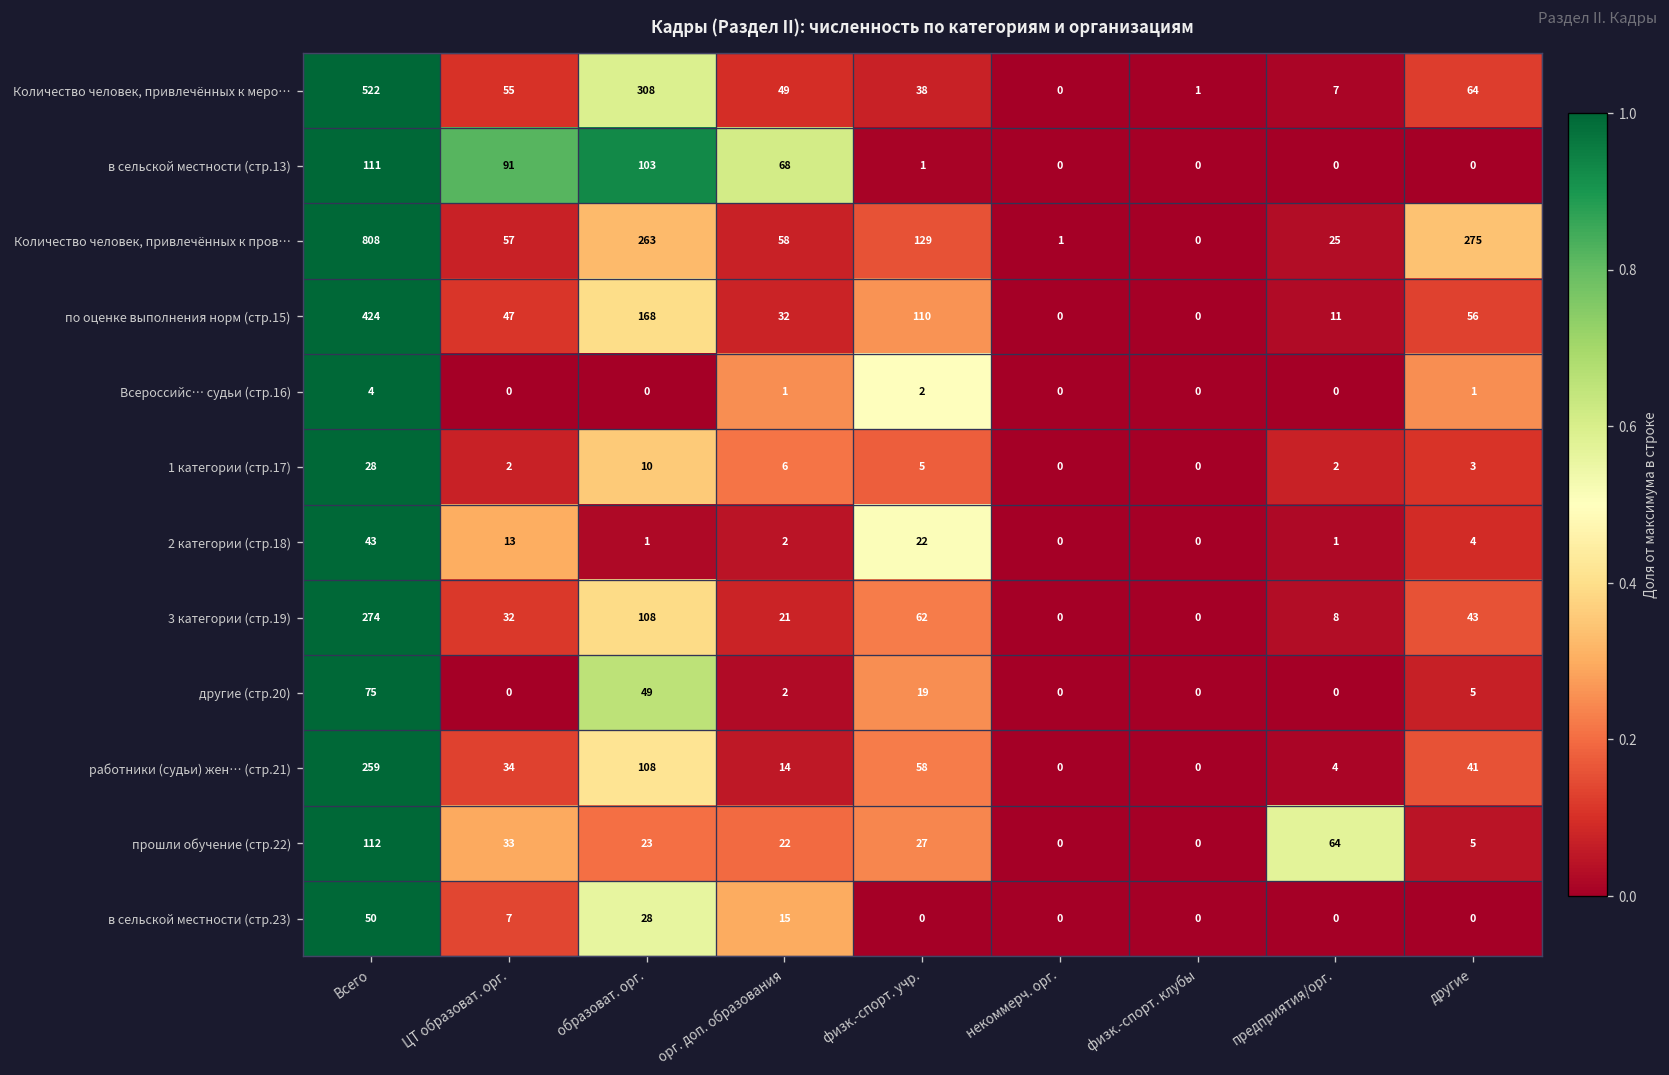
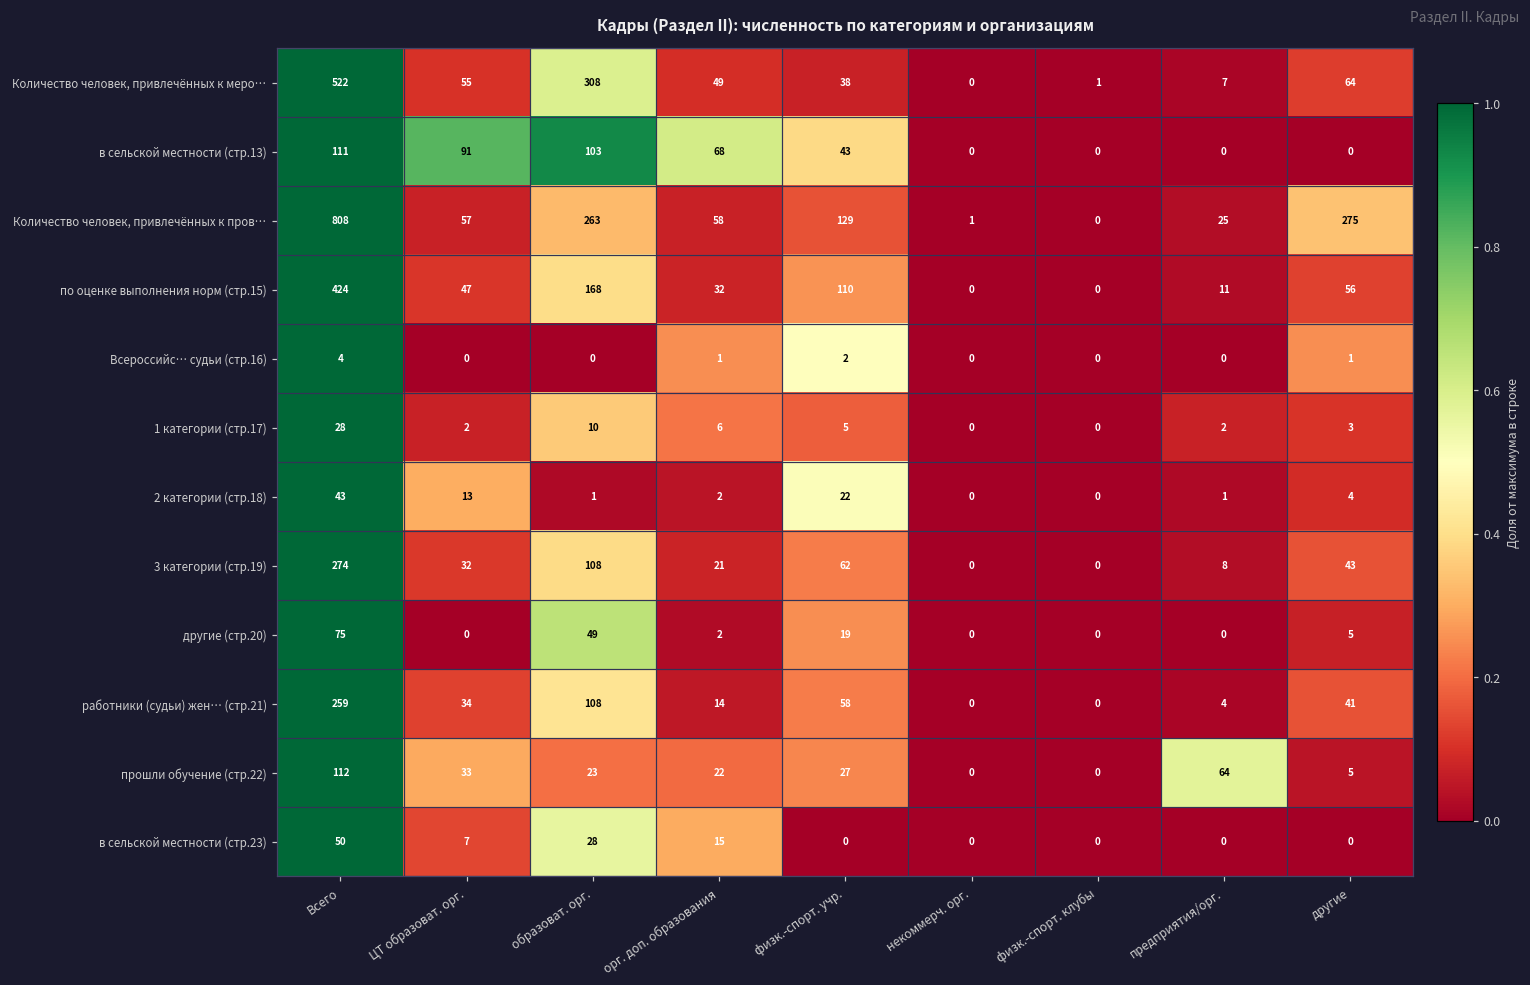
  {
    "Количество человек, привлечённых к меро…": {
      "Всего": 522,
      "ЦТ образоват. орг.": 55,
      "образоват. орг.": 308,
      "орг. доп. образования": 49,
      "физк.-спорт. учр.": 38,
      "некоммерч. орг.": 0,
      "физк.-спорт. клубы": 1,
      "предприятия/орг.": 7,
      "другие": 64
    },
    "в сельской местности (стр.13)": {
      "Всего": 111,
      "ЦТ образоват. орг.": 91,
      "образоват. орг.": 103,
      "орг. доп. образования": 68,
-     "физк.-спорт. учр.": 1,
+     "физк.-спорт. учр.": 43,
      "некоммерч. орг.": 0,
      "физк.-спорт. клубы": 0,
      "предприятия/орг.": 0,
      "другие": 0
    },
    "Количество человек, привлечённых к пров…": {
      "Всего": 808,
      "ЦТ образоват. орг.": 57,
      "образоват. орг.": 263,
      "орг. доп. образования": 58,
      "физк.-спорт. учр.": 129,
      "некоммерч. орг.": 1,
      "физк.-спорт. клубы": 0,
      "предприятия/орг.": 25,
      "другие": 275
    },
    "по оценке выполнения норм (стр.15)": {
      "Всего": 424,
      "ЦТ образоват. орг.": 47,
      "образоват. орг.": 168,
      "орг. доп. образования": 32,
      "физк.-спорт. учр.": 110,
      "некоммерч. орг.": 0,
      "физк.-спорт. клубы": 0,
      "предприятия/орг.": 11,
      "другие": 56
    },
    "Всероссийс… судьи (стр.16)": {
      "Всего": 4,
      "ЦТ образоват. орг.": 0,
      "образоват. орг.": 0,
      "орг. доп. образования": 1,
      "физк.-спорт. учр.": 2,
      "некоммерч. орг.": 0,
      "физк.-спорт. клубы": 0,
      "предприятия/орг.": 0,
      "другие": 1
    },
    "1 категории (стр.17)": {
      "Всего": 28,
      "ЦТ образоват. орг.": 2,
      "образоват. орг.": 10,
      "орг. доп. образования": 6,
      "физк.-спорт. учр.": 5,
      "некоммерч. орг.": 0,
      "физк.-спорт. клубы": 0,
      "предприятия/орг.": 2,
      "другие": 3
    },
    "2 категории (стр.18)": {
      "Всего": 43,
      "ЦТ образоват. орг.": 13,
      "образоват. орг.": 1,
      "орг. доп. образования": 2,
      "физк.-спорт. учр.": 22,
      "некоммерч. орг.": 0,
      "физк.-спорт. клубы": 0,
      "предприятия/орг.": 1,
      "другие": 4
    },
    "3 категории (стр.19)": {
      "Всего": 274,
      "ЦТ образоват. орг.": 32,
      "образоват. орг.": 108,
      "орг. доп. образования": 21,
      "физк.-спорт. учр.": 62,
      "некоммерч. орг.": 0,
      "физк.-спорт. клубы": 0,
      "предприятия/орг.": 8,
      "другие": 43
    },
    "другие (стр.20)": {
      "Всего": 75,
      "ЦТ образоват. орг.": 0,
      "образоват. орг.": 49,
      "орг. доп. образования": 2,
      "физк.-спорт. учр.": 19,
      "некоммерч. орг.": 0,
      "физк.-спорт. клубы": 0,
      "предприятия/орг.": 0,
      "другие": 5
    },
    "работники (судьи) жен… (стр.21)": {
      "Всего": 259,
      "ЦТ образоват. орг.": 34,
      "образоват. орг.": 108,
      "орг. доп. образования": 14,
      "физк.-спорт. учр.": 58,
      "некоммерч. орг.": 0,
      "физк.-спорт. клубы": 0,
      "предприятия/орг.": 4,
      "другие": 41
    },
    "прошли обучение (стр.22)": {
      "Всего": 112,
      "ЦТ образоват. орг.": 33,
      "образоват. орг.": 23,
      "орг. доп. образования": 22,
      "физк.-спорт. учр.": 27,
      "некоммерч. орг.": 0,
      "физк.-спорт. клубы": 0,
      "предприятия/орг.": 64,
      "другие": 5
    },
    "в сельской местности (стр.23)": {
      "Всего": 50,
      "ЦТ образоват. орг.": 7,
      "образоват. орг.": 28,
      "орг. доп. образования": 15,
      "физк.-спорт. учр.": 0,
      "некоммерч. орг.": 0,
      "физк.-спорт. клубы": 0,
      "предприятия/орг.": 0,
      "другие": 0
    }
  }
